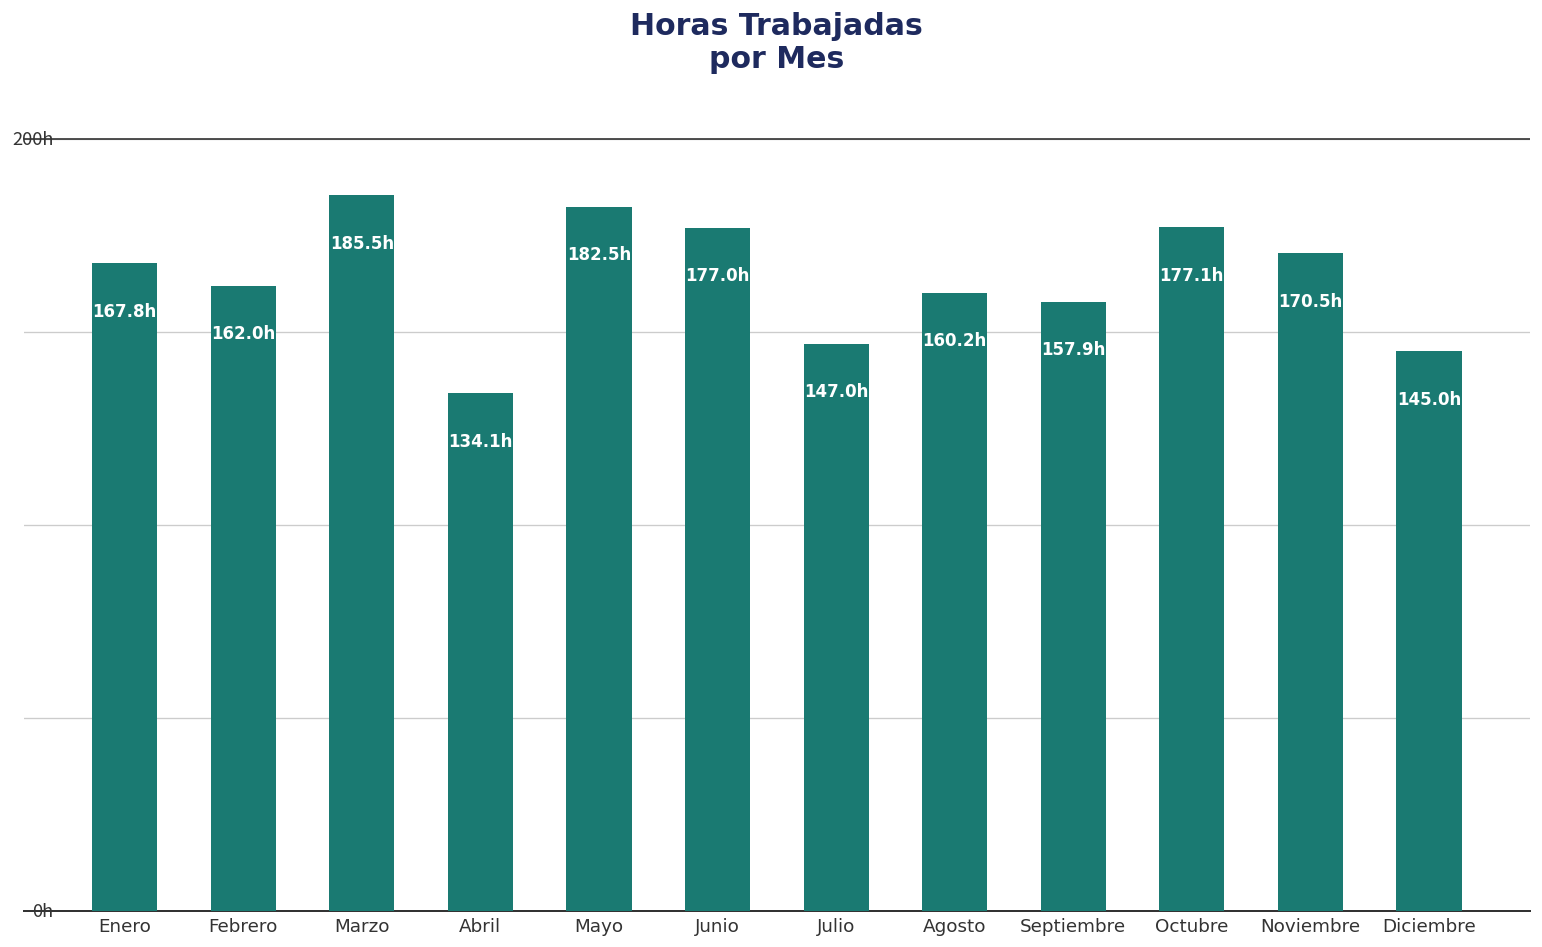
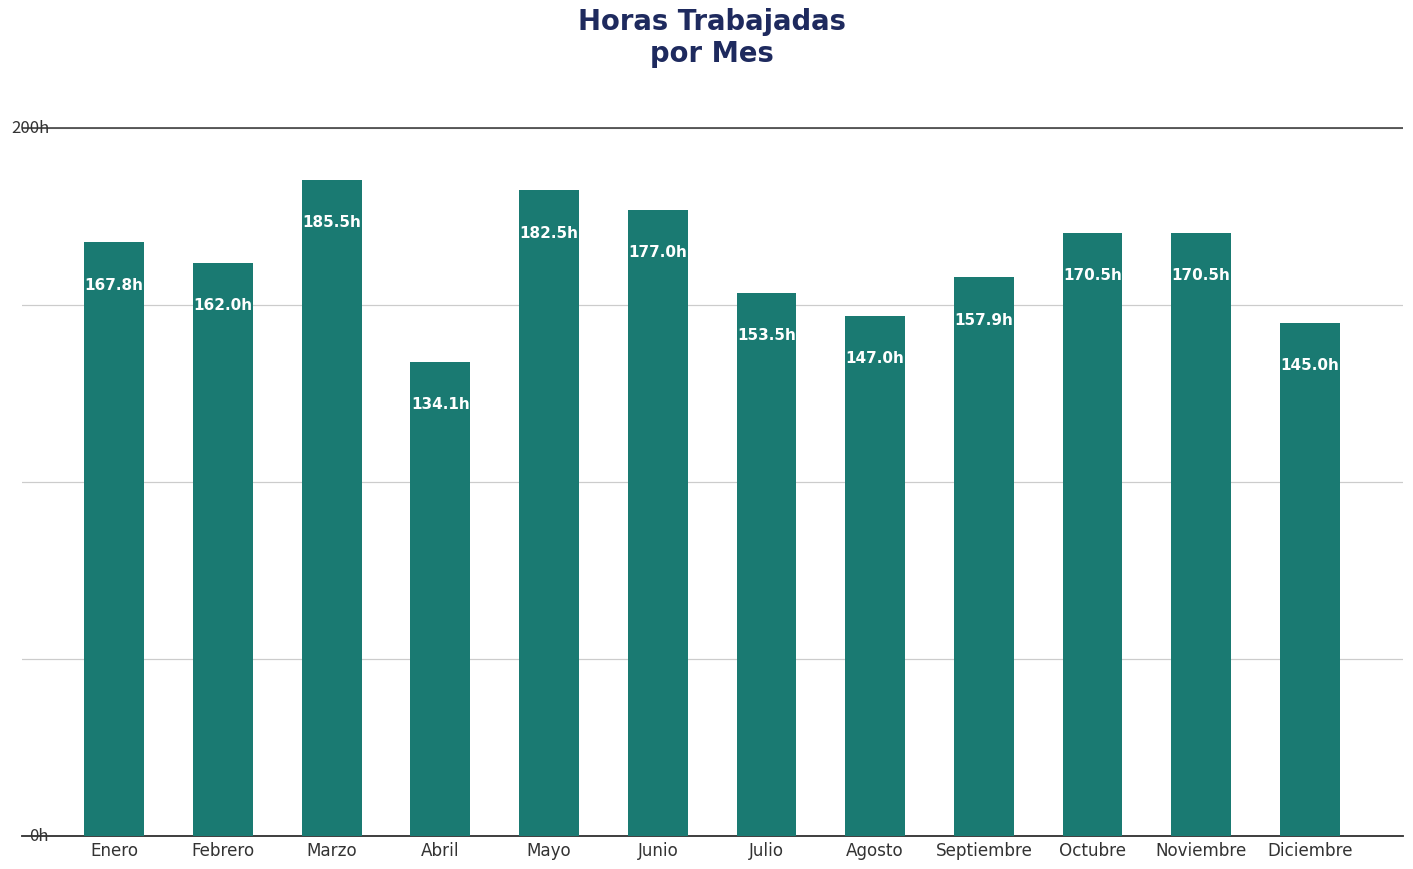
  {
    "Enero": "167.8h",
    "Febrero": "162.0h",
    "Marzo": "185.5h",
    "Abril": "134.1h",
    "Mayo": "182.5h",
    "Junio": "177.0h",
-   "Julio": "147.0h",
-   "Agosto": "160.2h",
+   "Julio": "153.5h",
+   "Agosto": "147.0h",
    "Septiembre": "157.9h",
-   "Octubre": "177.1h",
+   "Octubre": "170.5h",
    "Noviembre": "170.5h",
    "Diciembre": "145.0h"
  }
